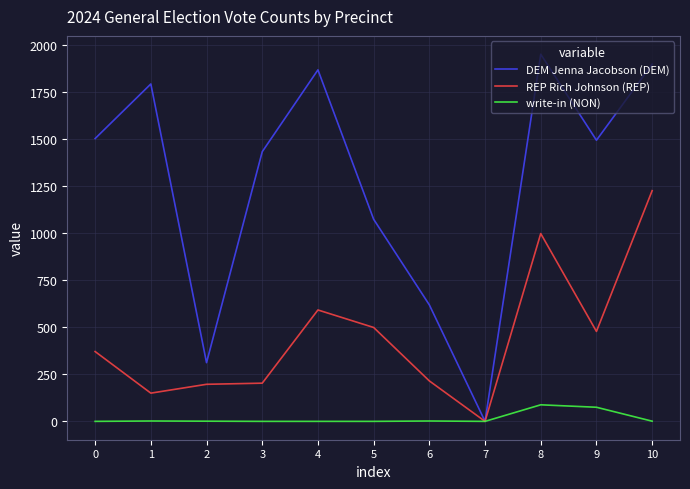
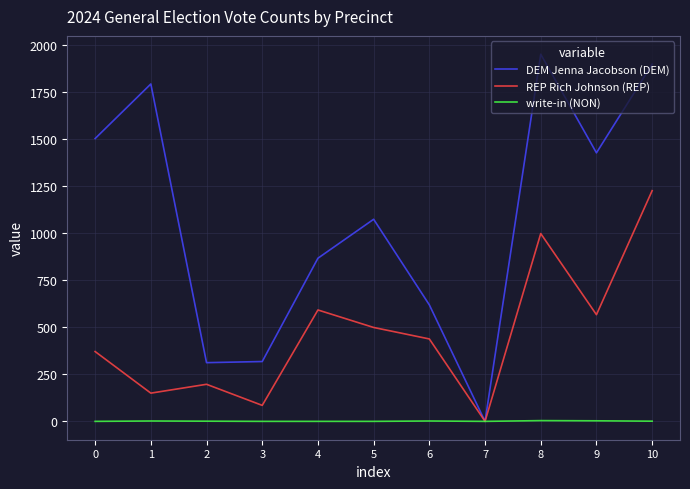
  {
    "DEM Jenna Jacobson (DEM)": {
      "0": 1500,
      "1": 1790,
      "2": 310,
-     "3": 1430,
-     "4": 1870,
+     "3": 320,
+     "4": 870,
      "5": 1070,
      "6": 620,
-     "9": 1490
+     "9": 1430
    },
    "REP Rich Johnson (REP)": {
      "0": 370,
      "1": 150,
      "2": 200,
-     "3": 200,
+     "3": 90,
      "4": 590,
      "5": 500,
-     "6": 220,
+     "6": 440,
      "8": 1000,
-     "9": 480,
+     "9": 570,
      "10": 1230
    },
    "write-in (NON)": {
      "0": 0,
      "1": 0,
      "2": 0,
      "3": 0,
      "4": 0,
      "5": 0,
      "6": 0,
-     "8": 90,
-     "9": 80,
+     "8": 0,
+     "9": 0,
      "10": 0
    }
  }
